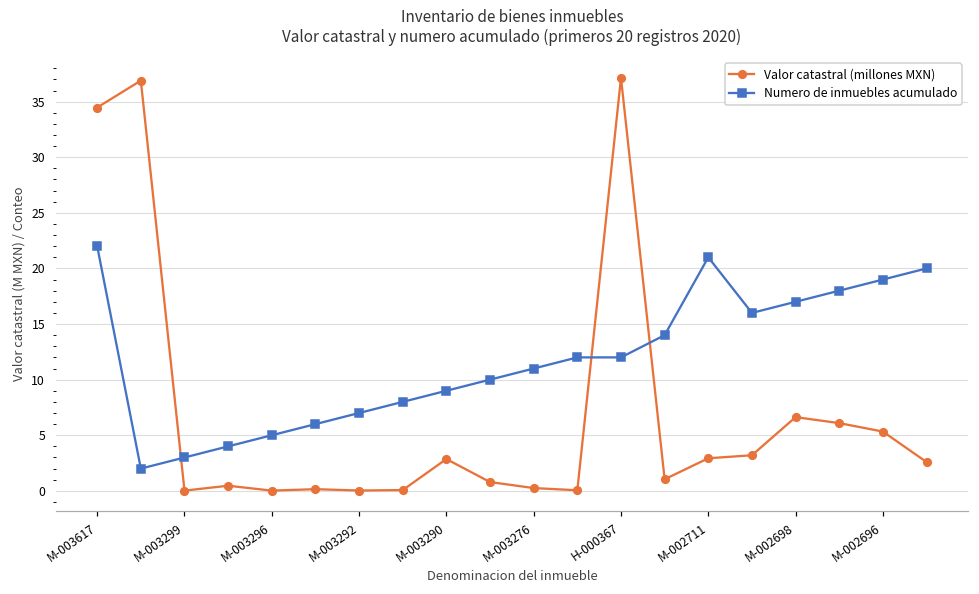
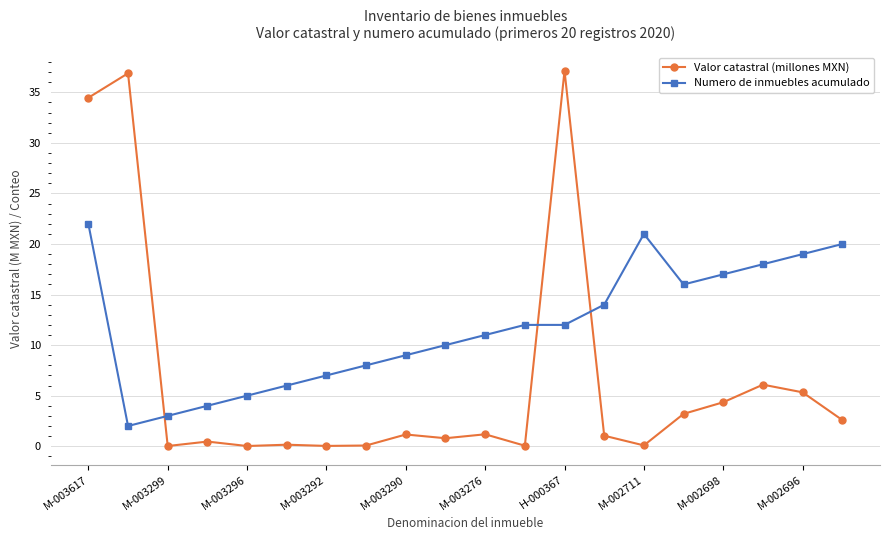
  {
    "Valor catastral (millones MXN)": {
      "M-003617": 34.5,
      "M-003299": 0.0,
      "M-003296": 0.0,
      "M-003292": 0.0,
-     "M-003290": 2.9,
-     "M-003276": 0.3,
+     "M-003290": 1.2,
+     "M-003276": 1.2,
      "H-000367": 37.1,
-     "M-002711": 2.9,
-     "M-002698": 6.6,
+     "M-002711": 0.1,
+     "M-002698": 4.4,
      "M-002696": 5.3
    },
    "Numero de inmuebles acumulado": {
      "M-003617": 22.0,
      "M-003299": 3.0,
      "M-003296": 5.0,
      "M-003292": 7.0,
      "M-003290": 9.0,
      "M-003276": 11.0,
      "H-000367": 12.0,
      "M-002711": 21.0,
      "M-002698": 17.0,
      "M-002696": 19.0
    }
  }
